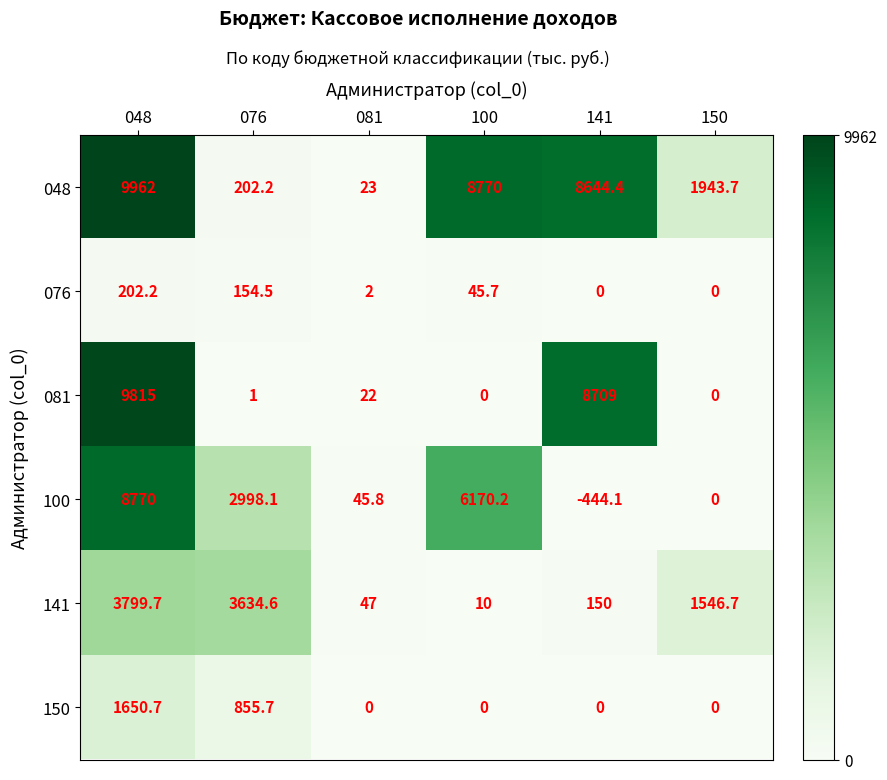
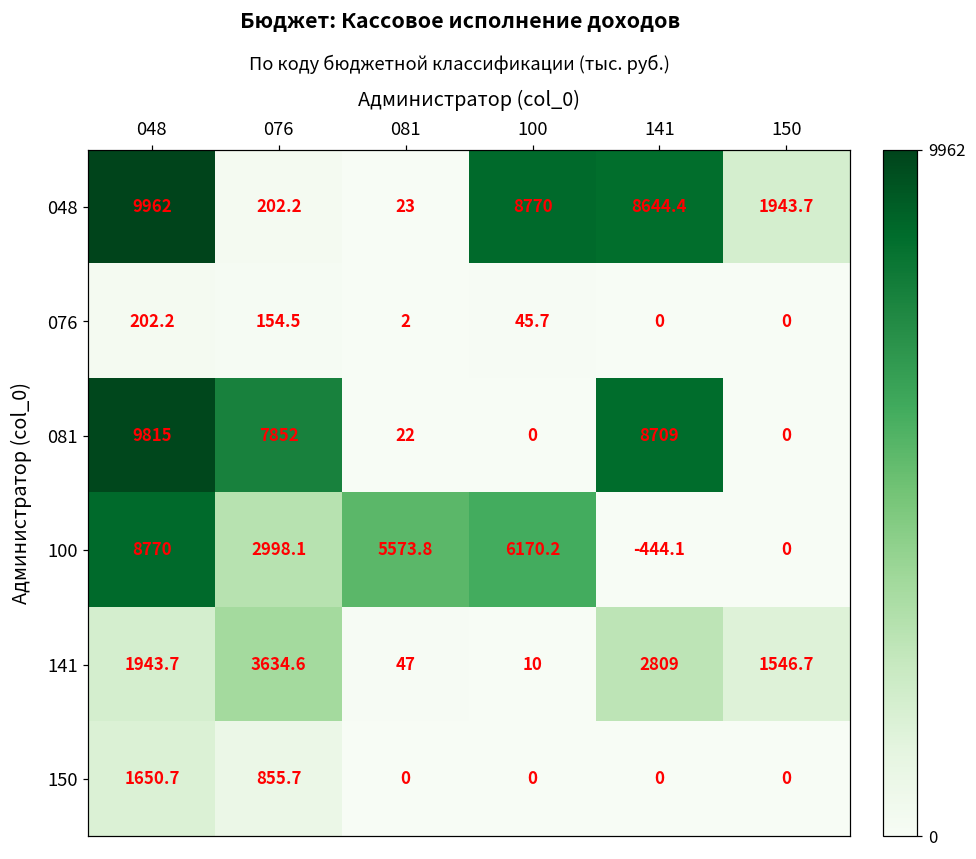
  {
    "048": {
      "048": 9962,
      "076": 202.2,
      "081": 23,
      "100": 8770,
      "141": 8644.4,
      "150": 1943.7
    },
    "076": {
      "048": 202.2,
      "076": 154.5,
      "081": 2,
      "100": 45.7,
      "141": 0,
      "150": 0
    },
    "081": {
      "048": 9815,
-     "076": 1,
+     "076": 7852,
      "081": 22,
      "100": 0,
      "141": 8709,
      "150": 0
    },
    "100": {
      "048": 8770,
      "076": 2998.1,
-     "081": 45.8,
+     "081": 5573.8,
      "100": 6170.2,
      "141": -444.1,
      "150": 0
    },
    "141": {
-     "048": 3799.7,
+     "048": 1943.7,
      "076": 3634.6,
      "081": 47,
      "100": 10,
-     "141": 150,
+     "141": 2809,
      "150": 1546.7
    },
    "150": {
      "048": 1650.7,
      "076": 855.7,
      "081": 0,
      "100": 0,
      "141": 0,
      "150": 0
    }
  }
